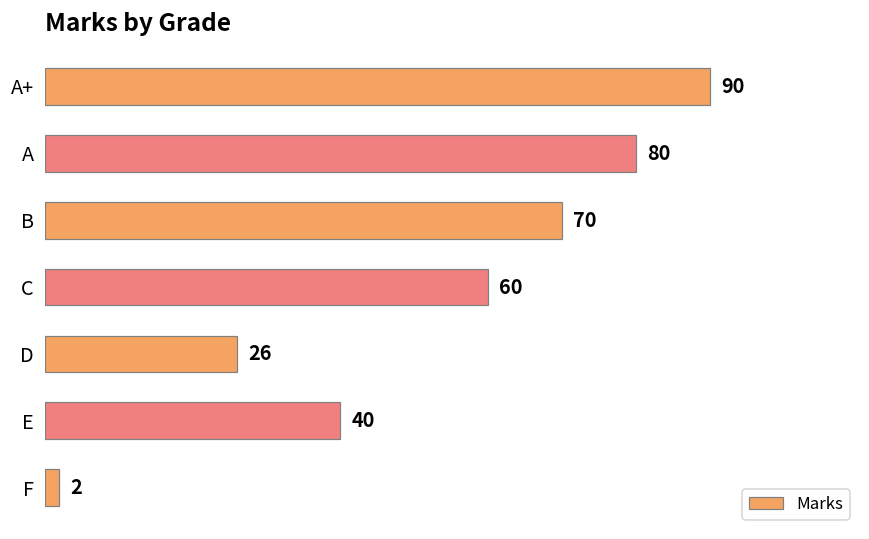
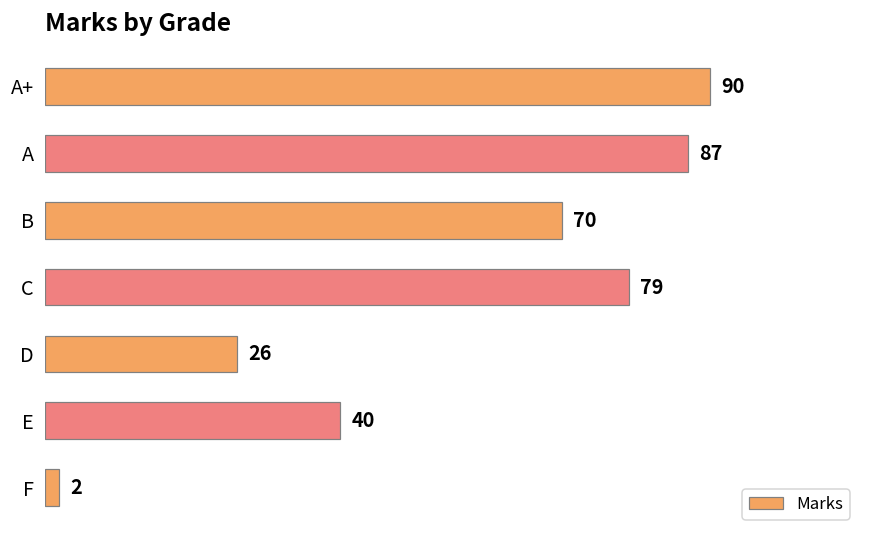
  {
    "A+": 90,
-   "A": 80,
+   "A": 87,
    "B": 70,
-   "C": 60,
+   "C": 79,
    "D": 26,
    "E": 40,
    "F": 2
  }
